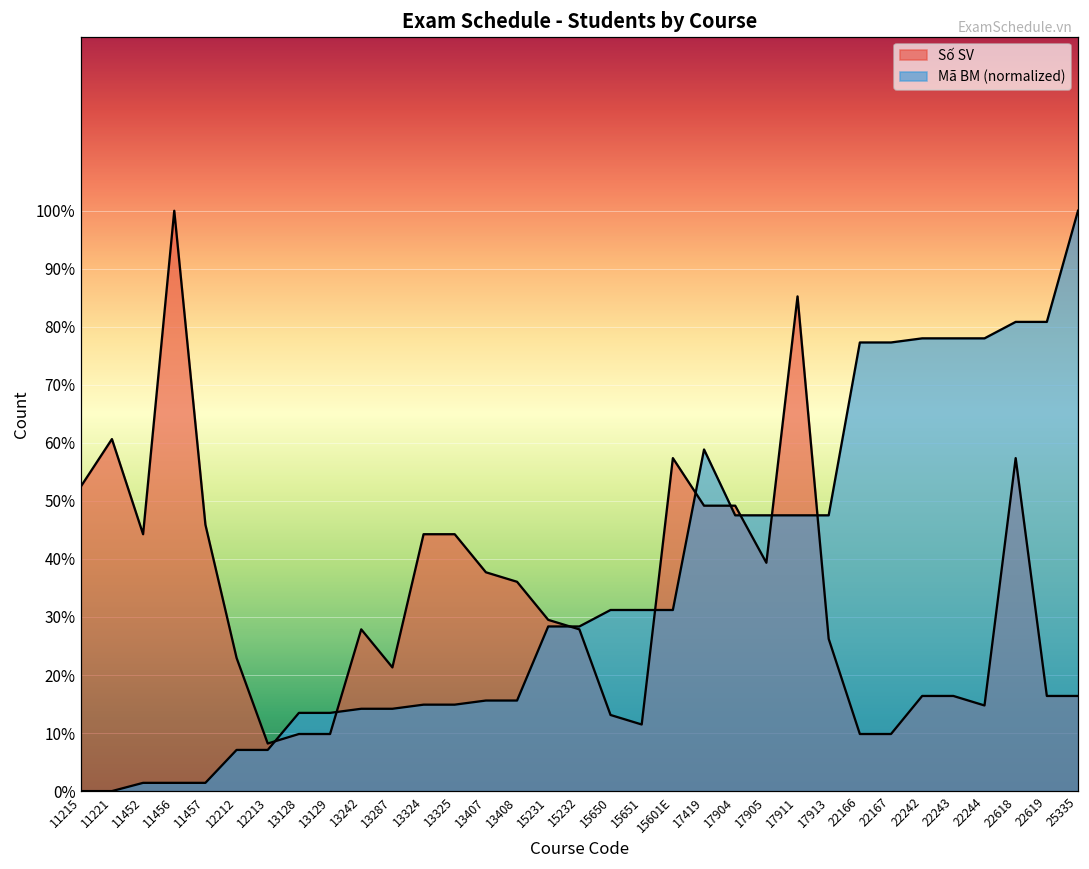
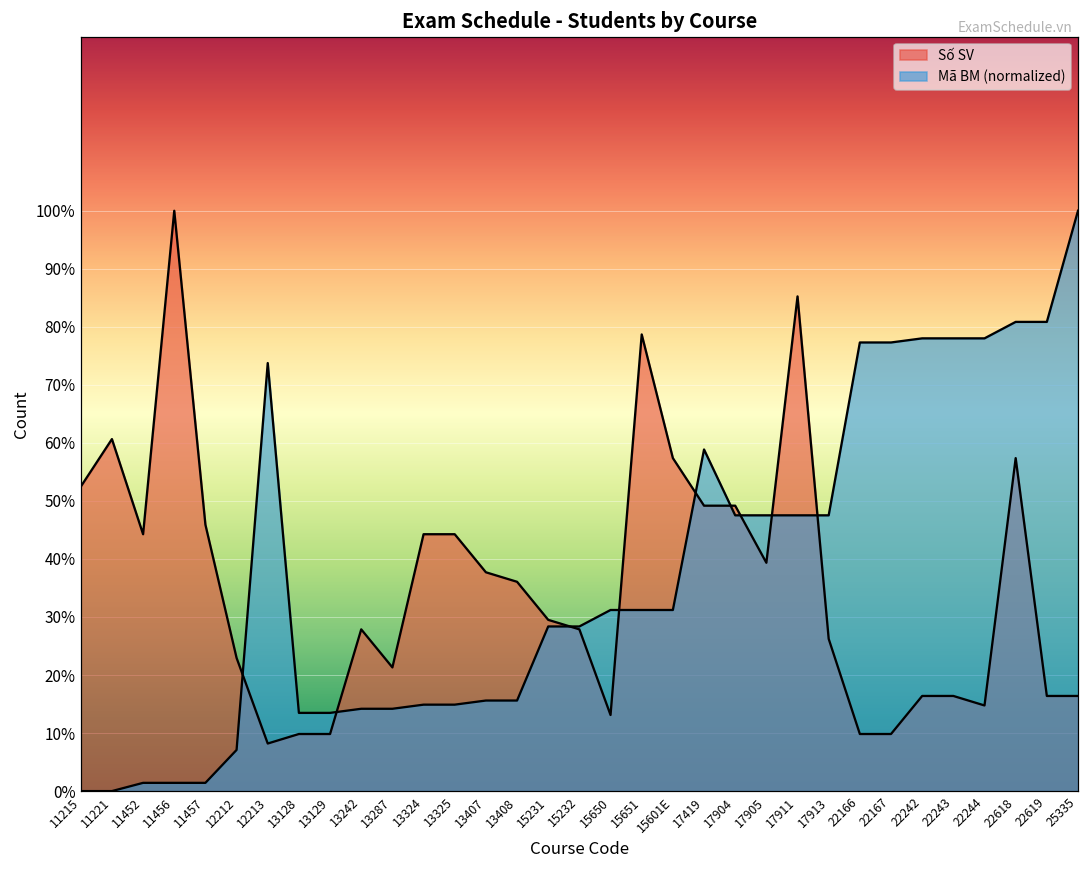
  {
    "Số SV": {
      "11215": "52%",
      "11221": "61%",
      "11452": "44%",
      "11456": "100%",
      "11457": "46%",
      "12212": "23%",
      "12213": "8%",
      "13128": "10%",
      "13129": "10%",
      "13242": "28%",
      "13287": "21%",
      "13324": "44%",
      "13325": "44%",
      "13407": "38%",
      "13408": "36%",
      "15231": "30%",
      "15232": "28%",
      "15650": "13%",
-     "15651": "11%",
+     "15651": "79%",
      "15601E": "57%",
      "17419": "49%",
      "17904": "49%",
      "17905": "39%",
      "17911": "85%",
      "17913": "26%",
      "22166": "10%",
      "22167": "10%",
      "22242": "16%",
      "22243": "16%",
      "22244": "15%",
      "22618": "57%",
      "22619": "16%",
      "25335": "16%"
    },
    "Mã BM (normalized)": {
      "11215": "0%",
      "11221": "0%",
      "11452": "1%",
      "11456": "1%",
      "11457": "1%",
      "12212": "7%",
-     "12213": "7%",
+     "12213": "74%",
      "13128": "13%",
      "13129": "13%",
      "13242": "14%",
      "13287": "14%",
      "13324": "15%",
      "13325": "15%",
      "13407": "16%",
      "13408": "16%",
      "15231": "28%",
      "15232": "28%",
      "15650": "31%",
      "15651": "31%",
      "15601E": "31%",
      "17419": "59%",
      "17904": "48%",
      "17905": "48%",
      "17911": "48%",
      "17913": "48%",
      "22166": "77%",
      "22167": "77%",
      "22242": "78%",
      "22243": "78%",
      "22244": "78%",
      "22618": "81%",
      "22619": "81%",
      "25335": "100%"
    }
  }
